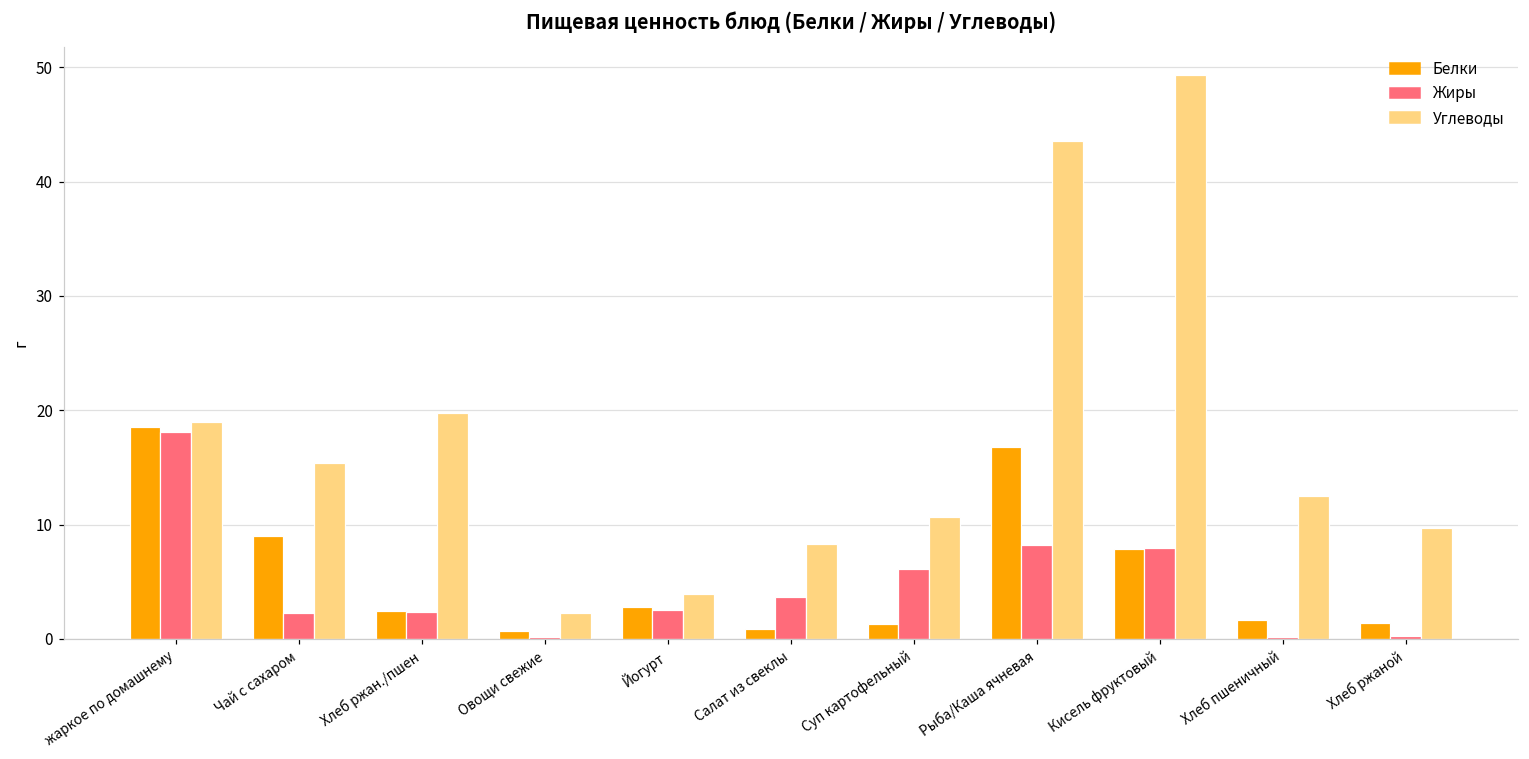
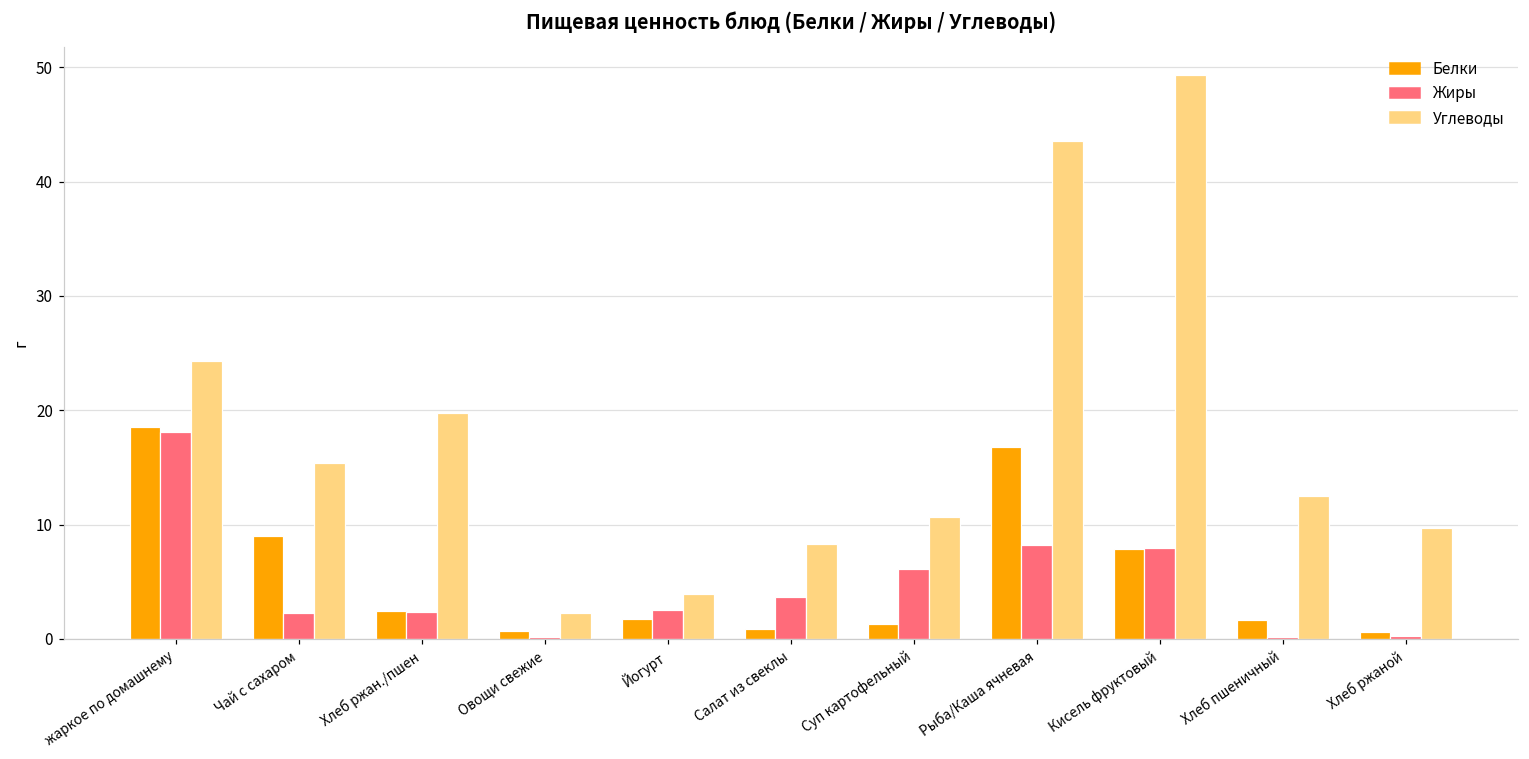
  {
    "Белки": {
      "жаркое по домашнему": 18.5,
      "Чай с сахаром": 9.0,
      "Хлеб ржан./пшен": 2.5,
      "Овощи свежие": 0.7,
-     "Йогурт": 2.8,
+     "Йогурт": 1.7,
      "Салат из свеклы": 0.8,
      "Суп картофельный": 1.3,
      "Рыба/Каша ячневая": 16.8,
      "Кисель фруктовый": 7.8,
      "Хлеб пшеничный": 1.7,
-     "Хлеб ржаной": 1.4
+     "Хлеб ржаной": 0.6
    },
    "Жиры": {
      "жаркое по домашнему": 18.1,
      "Чай с сахаром": 2.3,
      "Хлеб ржан./пшен": 2.4,
      "Йогурт": 2.5,
      "Салат из свеклы": 3.6,
      "Суп картофельный": 6.2,
      "Рыба/Каша ячневая": 8.2,
      "Кисель фруктовый": 7.9,
      "Хлеб ржаной": 0.3
    },
    "Углеводы": {
-     "жаркое по домашнему": 18.9,
+     "жаркое по домашнему": 24.3,
      "Чай с сахаром": 15.4,
      "Хлеб ржан./пшен": 19.8,
      "Овощи свежие": 2.3,
      "Йогурт": 3.9,
      "Салат из свеклы": 8.3,
      "Суп картофельный": 10.6,
      "Рыба/Каша ячневая": 43.6,
      "Кисель фруктовый": 49.3,
      "Хлеб пшеничный": 12.5,
      "Хлеб ржаной": 9.7
    }
  }
